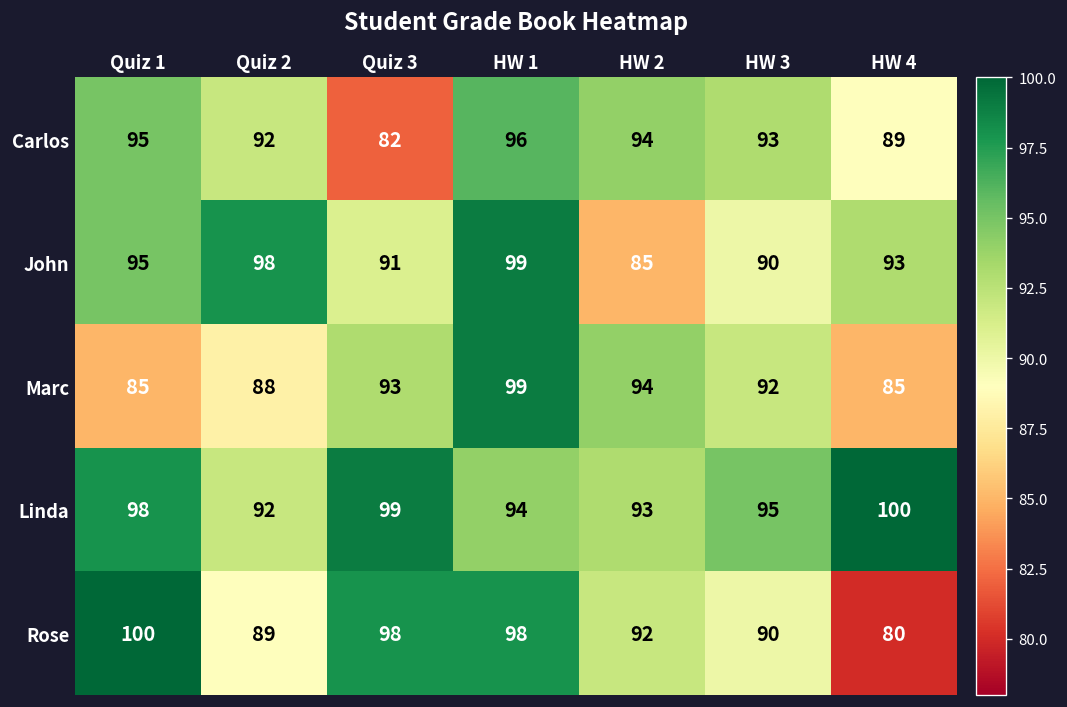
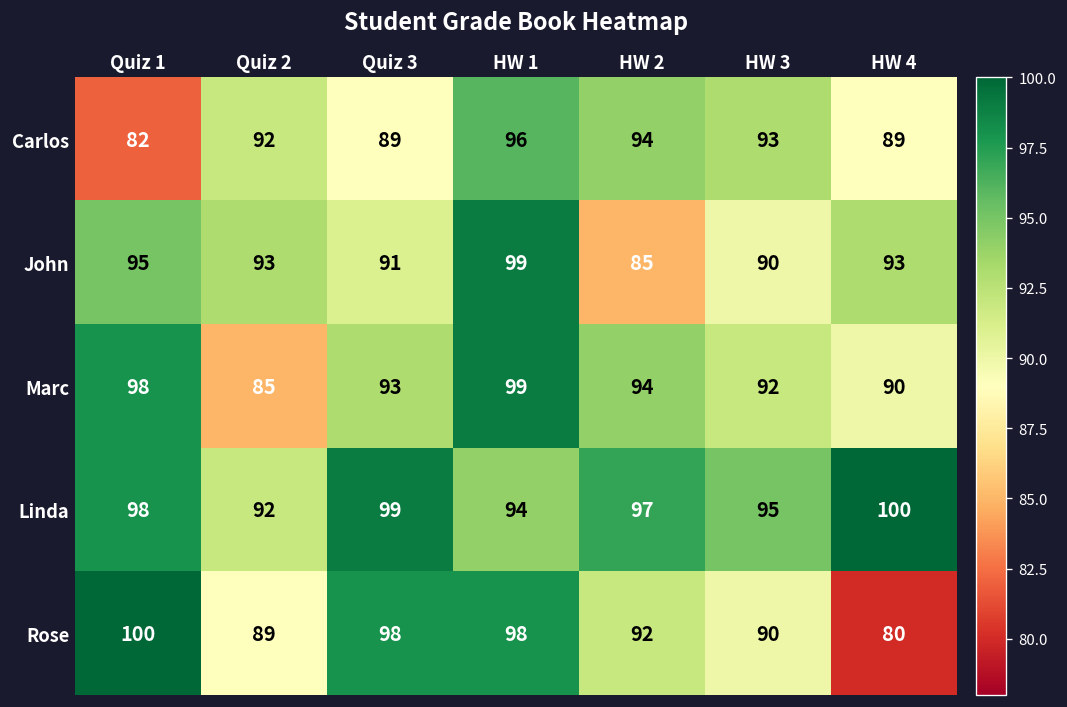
  {
    "Carlos": {
-     "Quiz 1": 95,
+     "Quiz 1": 82,
      "Quiz 2": 92,
-     "Quiz 3": 82,
+     "Quiz 3": 89,
      "HW 1": 96,
      "HW 2": 94,
      "HW 3": 93,
      "HW 4": 89
    },
    "John": {
      "Quiz 1": 95,
-     "Quiz 2": 98,
+     "Quiz 2": 93,
      "Quiz 3": 91,
      "HW 1": 99,
      "HW 2": 85,
      "HW 3": 90,
      "HW 4": 93
    },
    "Marc": {
-     "Quiz 1": 85,
-     "Quiz 2": 88,
+     "Quiz 1": 98,
+     "Quiz 2": 85,
      "Quiz 3": 93,
      "HW 1": 99,
      "HW 2": 94,
      "HW 3": 92,
-     "HW 4": 85
+     "HW 4": 90
    },
    "Linda": {
      "Quiz 1": 98,
      "Quiz 2": 92,
      "Quiz 3": 99,
      "HW 1": 94,
-     "HW 2": 93,
+     "HW 2": 97,
      "HW 3": 95,
      "HW 4": 100
    },
    "Rose": {
      "Quiz 1": 100,
      "Quiz 2": 89,
      "Quiz 3": 98,
      "HW 1": 98,
      "HW 2": 92,
      "HW 3": 90,
      "HW 4": 80
    }
  }
